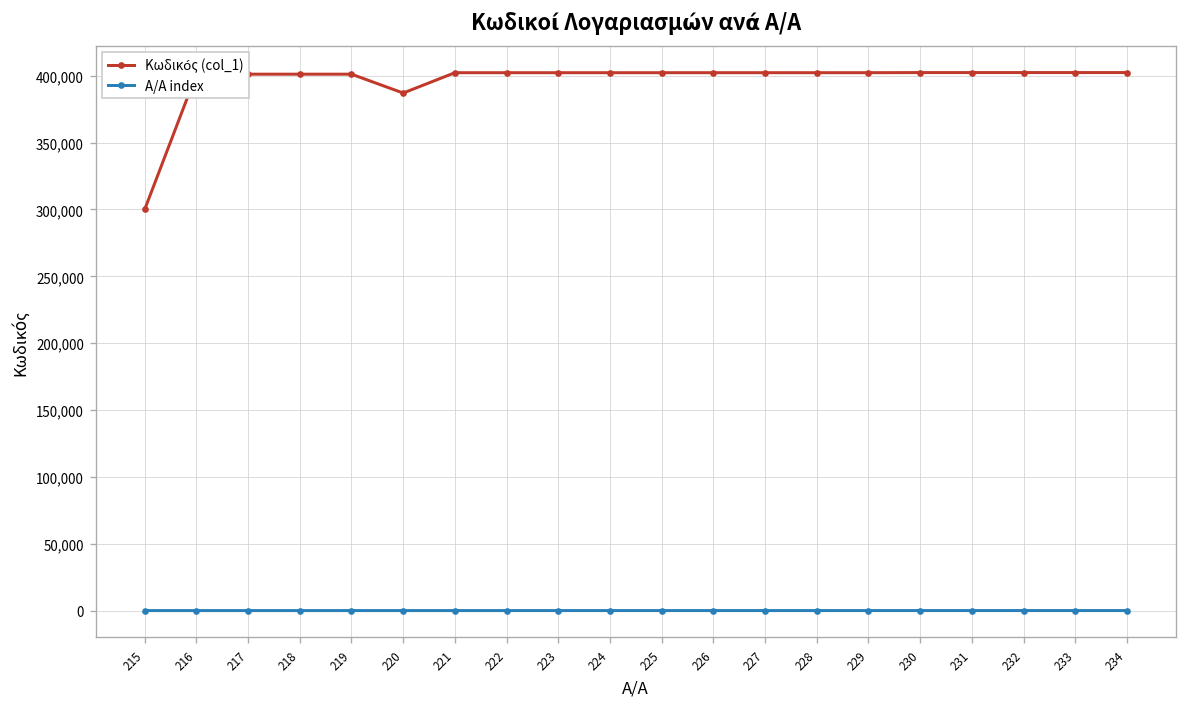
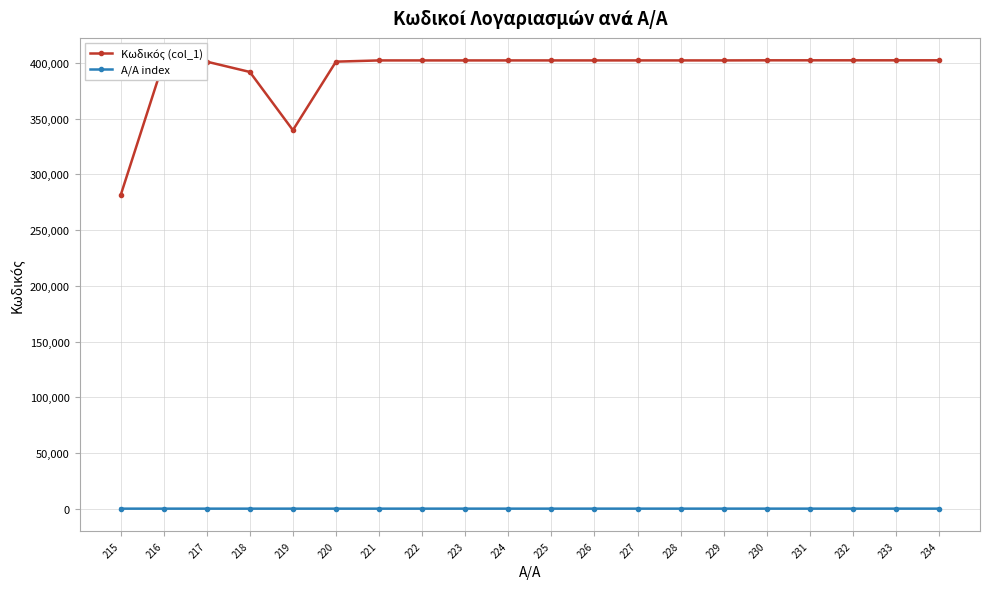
  {
    "Κωδικός (col_1)": {
-     "215": "300,000",
-     "218": "401,000",
-     "219": "401,000",
-     "220": "387,000",
+     "215": "281,000",
+     "218": "392,000",
+     "219": "340,000",
+     "220": "401,000",
      "221": "402,000",
      "222": "402,000",
      "223": "402,000",
      "224": "402,000",
      "225": "402,000",
      "226": "402,000",
      "227": "402,000",
      "228": "402,000",
      "229": "402,000",
      "230": "402,000",
      "231": "402,000",
      "232": "402,000",
      "233": "402,000",
      "234": "402,000"
    },
    "A/A index": {
      "215": "0",
      "216": "0",
      "217": "0",
      "218": "0",
      "219": "0",
      "220": "0",
      "221": "0",
      "222": "0",
      "223": "0",
      "224": "0",
      "225": "0",
      "226": "0",
      "227": "0",
      "228": "0",
      "229": "0",
      "230": "0",
      "231": "0",
      "232": "0",
      "233": "0",
      "234": "0"
    }
  }
